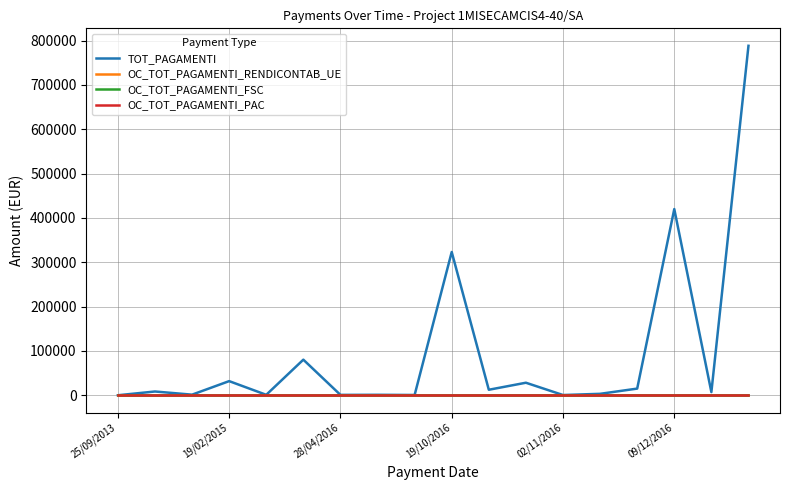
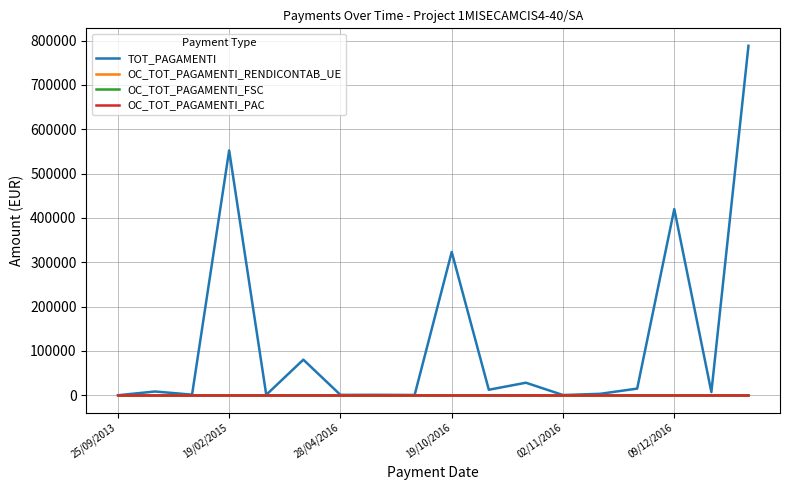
  {
    "TOT_PAGAMENTI": {
-     "19/02/2015": 30000,
+     "19/02/2015": 550000,
      "19/10/2016": 320000,
      "09/12/2016": 420000
    },
    "OC_TOT_PAGAMENTI_PAC": {
      "19/02/2015": 0,
      "19/10/2016": 0,
      "09/12/2016": 0
    }
  }
